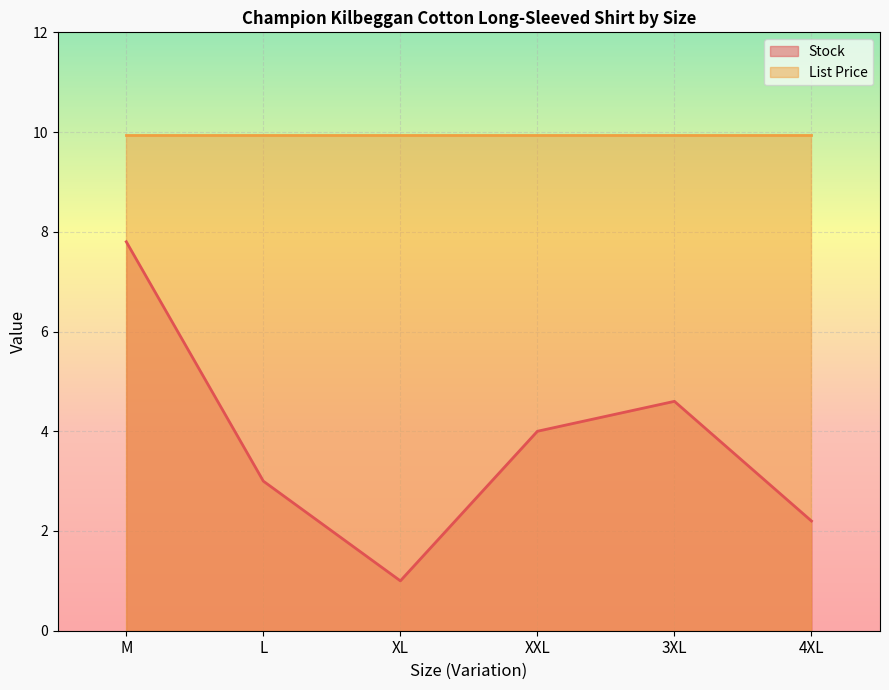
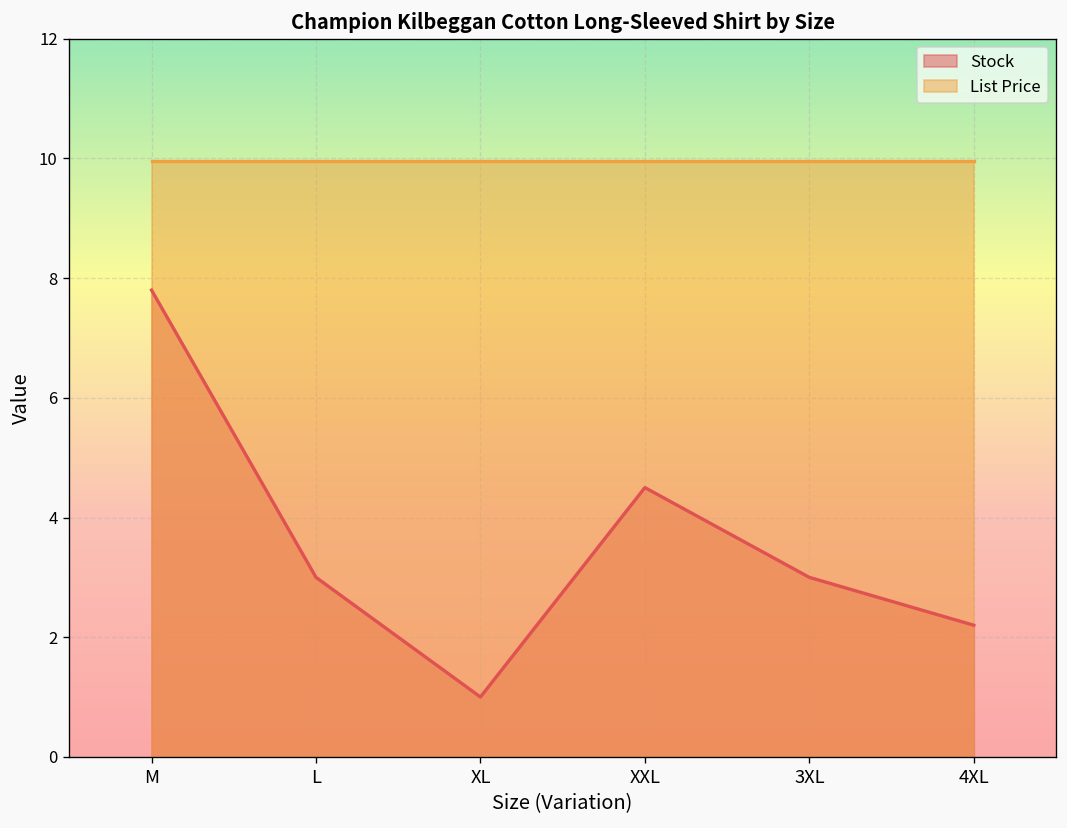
  {
    "Stock": {
      "M": 7.8,
      "L": 3.0,
      "XL": 1.0,
-     "XXL": 4.0,
-     "3XL": 4.6,
+     "XXL": 4.5,
+     "3XL": 3.0,
      "4XL": 2.2
    },
    "List Price": {
      "M": 10.0,
      "L": 10.0,
      "XL": 10.0,
      "XXL": 10.0,
      "3XL": 10.0,
      "4XL": 10.0
    }
  }
